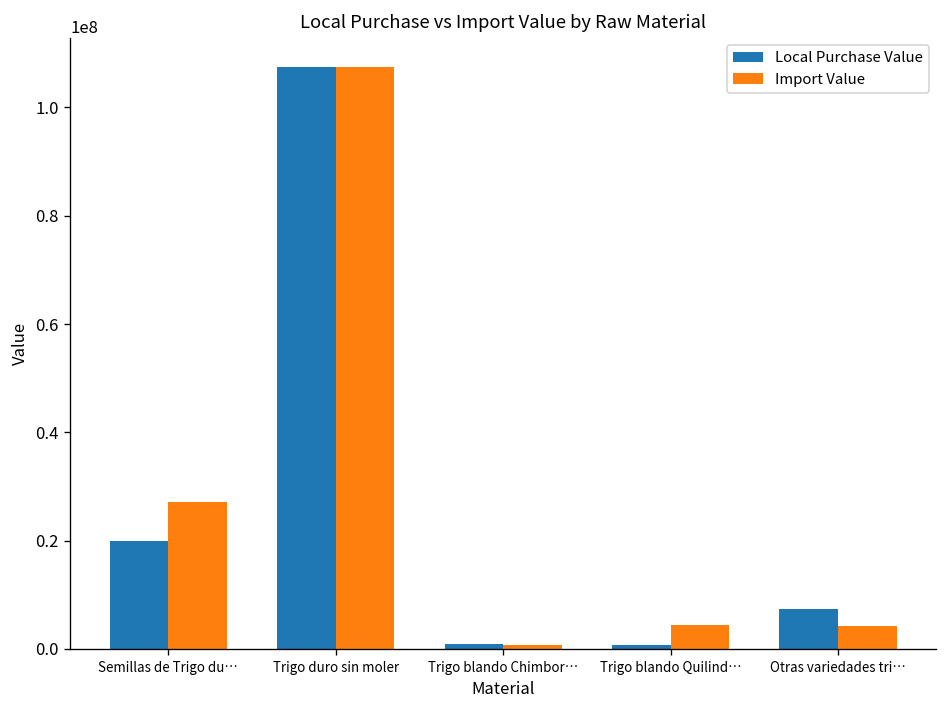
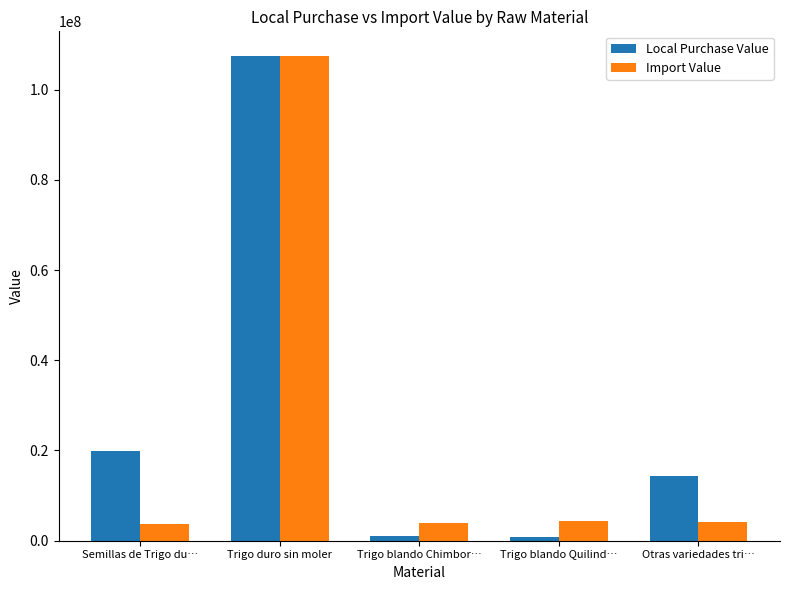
  {
    "Local Purchase Value": {
      "Semillas de Trigo du…": 20000000,
      "Trigo duro sin moler": 108000000,
      "Trigo blando Chimbor…": 1000000,
      "Trigo blando Quilind…": 1000000,
-     "Otras variedades tri…": 7000000
+     "Otras variedades tri…": 14000000
    },
    "Import Value": {
-     "Semillas de Trigo du…": 27000000,
+     "Semillas de Trigo du…": 4000000,
      "Trigo duro sin moler": 108000000,
-     "Trigo blando Chimbor…": 1000000,
+     "Trigo blando Chimbor…": 4000000,
      "Trigo blando Quilind…": 4000000,
      "Otras variedades tri…": 4000000
    }
  }
